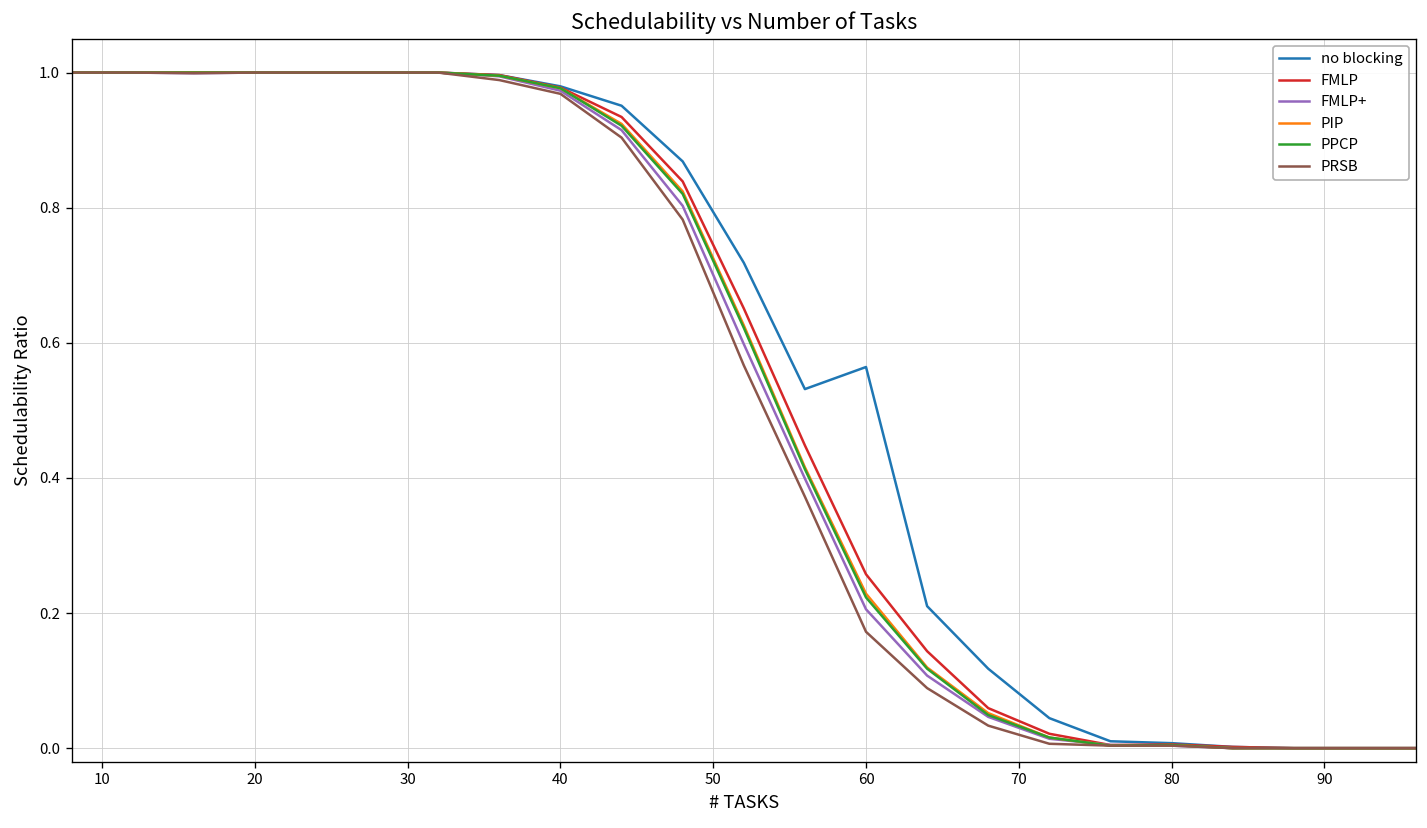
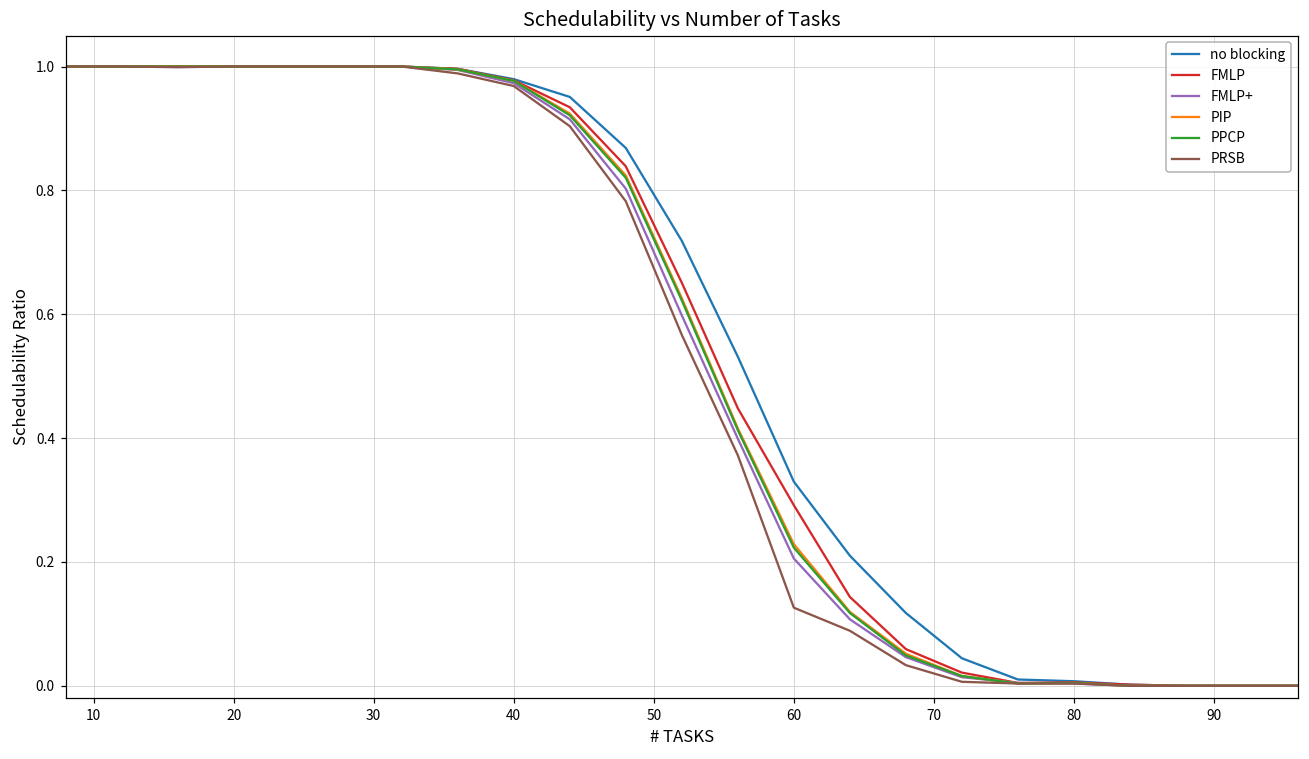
  {
    "no blocking": {
-     "60": 0.56
+     "60": 0.33
    },
    "FMLP": {
-     "60": 0.26
+     "60": 0.29
    },
    "FMLP+": {
      "60": 0.21
    },
    "PIP": {
      "60": 0.23
    },
    "PPCP": {
      "60": 0.22
    },
    "PRSB": {
      "40": 0.97,
-     "60": 0.17
+     "60": 0.13
    }
  }
